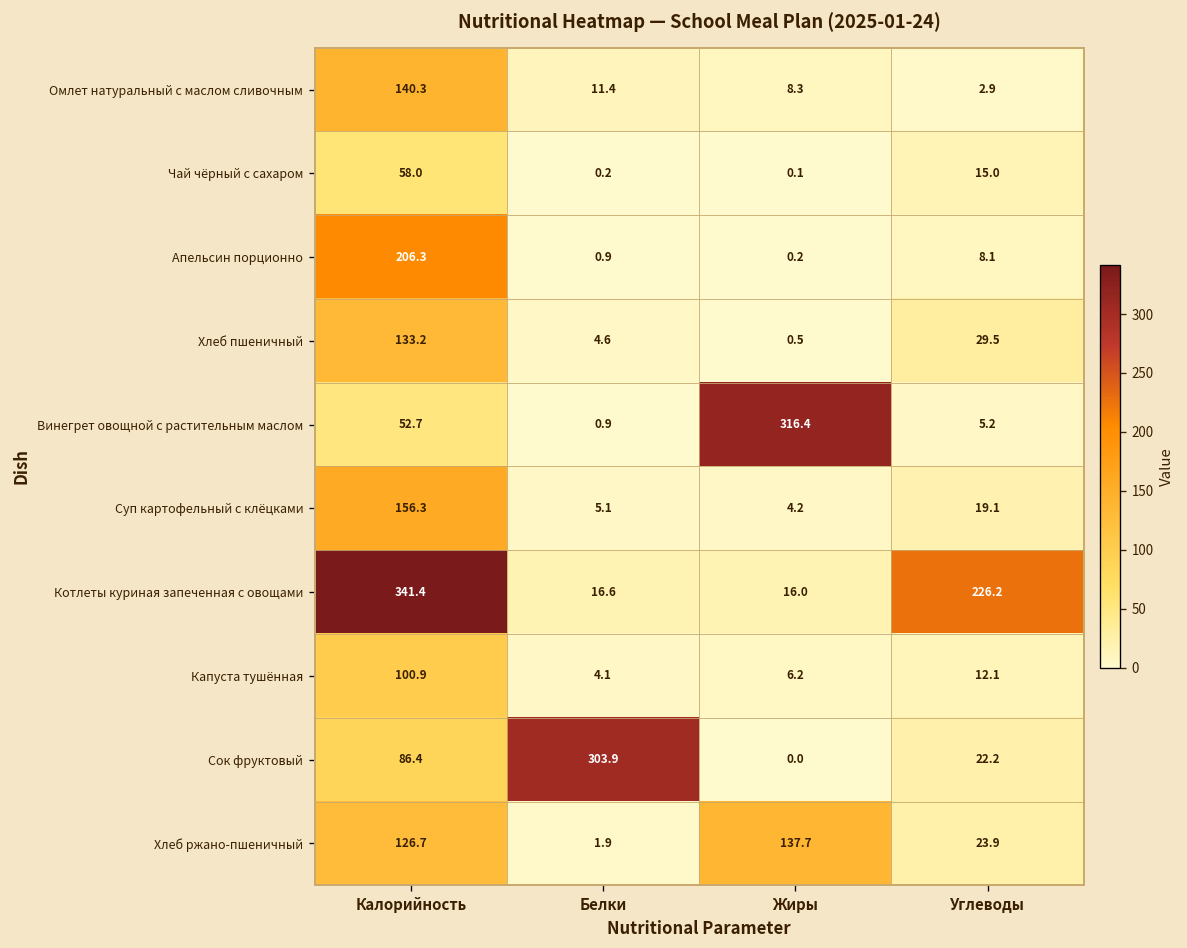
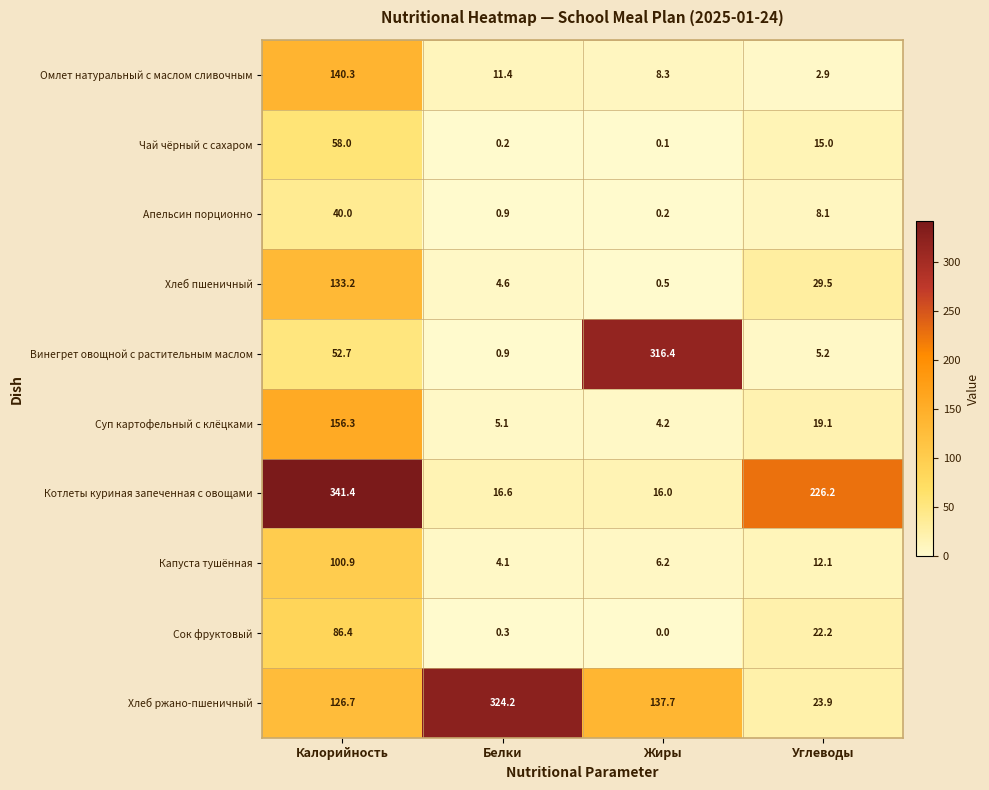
  {
    "Омлет натуральный с маслом сливочным": {
      "Калорийность": 140.3,
      "Белки": 11.4,
      "Жиры": 8.3,
      "Углеводы": 2.9
    },
    "Чай чёрный с сахаром": {
      "Калорийность": 58.0,
      "Белки": 0.2,
      "Жиры": 0.1,
      "Углеводы": 15.0
    },
    "Апельсин порционно": {
-     "Калорийность": 206.3,
+     "Калорийность": 40.0,
      "Белки": 0.9,
      "Жиры": 0.2,
      "Углеводы": 8.1
    },
    "Хлеб пшеничный": {
      "Калорийность": 133.2,
      "Белки": 4.6,
      "Жиры": 0.5,
      "Углеводы": 29.5
    },
    "Винегрет овощной с растительным маслом": {
      "Калорийность": 52.7,
      "Белки": 0.9,
      "Жиры": 316.4,
      "Углеводы": 5.2
    },
    "Суп картофельный с клёцками": {
      "Калорийность": 156.3,
      "Белки": 5.1,
      "Жиры": 4.2,
      "Углеводы": 19.1
    },
    "Котлеты куриная запеченная с овощами": {
      "Калорийность": 341.4,
      "Белки": 16.6,
      "Жиры": 16.0,
      "Углеводы": 226.2
    },
    "Капуста тушённая": {
      "Калорийность": 100.9,
      "Белки": 4.1,
      "Жиры": 6.2,
      "Углеводы": 12.1
    },
    "Сок фруктовый": {
      "Калорийность": 86.4,
-     "Белки": 303.9,
+     "Белки": 0.3,
      "Жиры": 0.0,
      "Углеводы": 22.2
    },
    "Хлеб ржано-пшеничный": {
      "Калорийность": 126.7,
-     "Белки": 1.9,
+     "Белки": 324.2,
      "Жиры": 137.7,
      "Углеводы": 23.9
    }
  }
